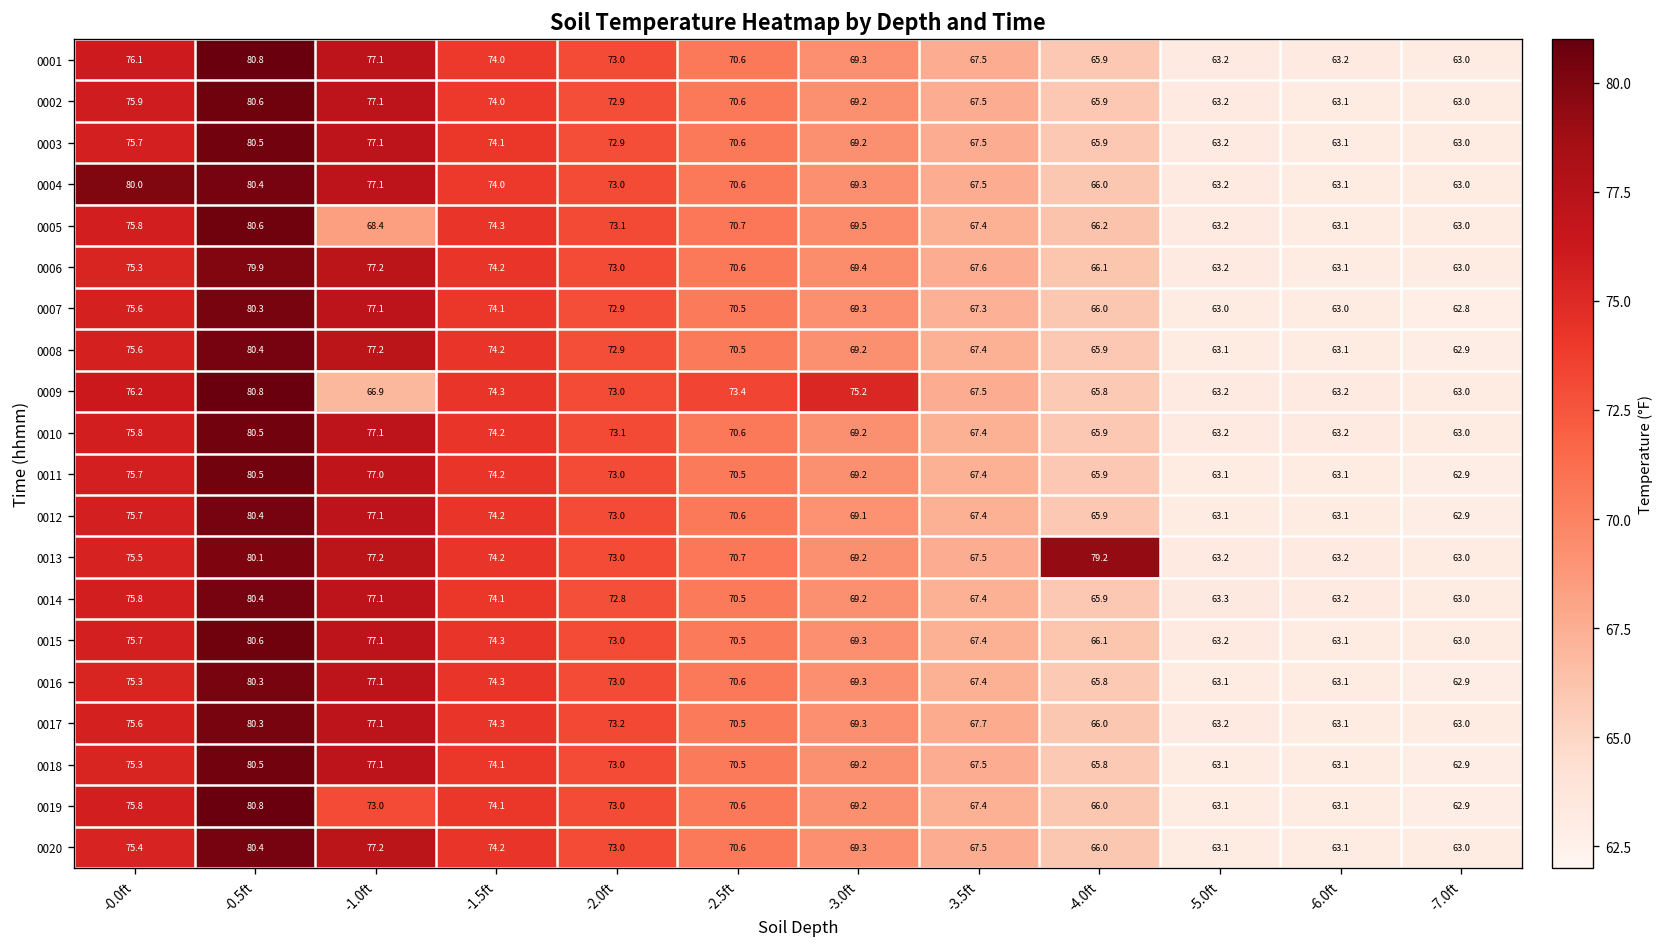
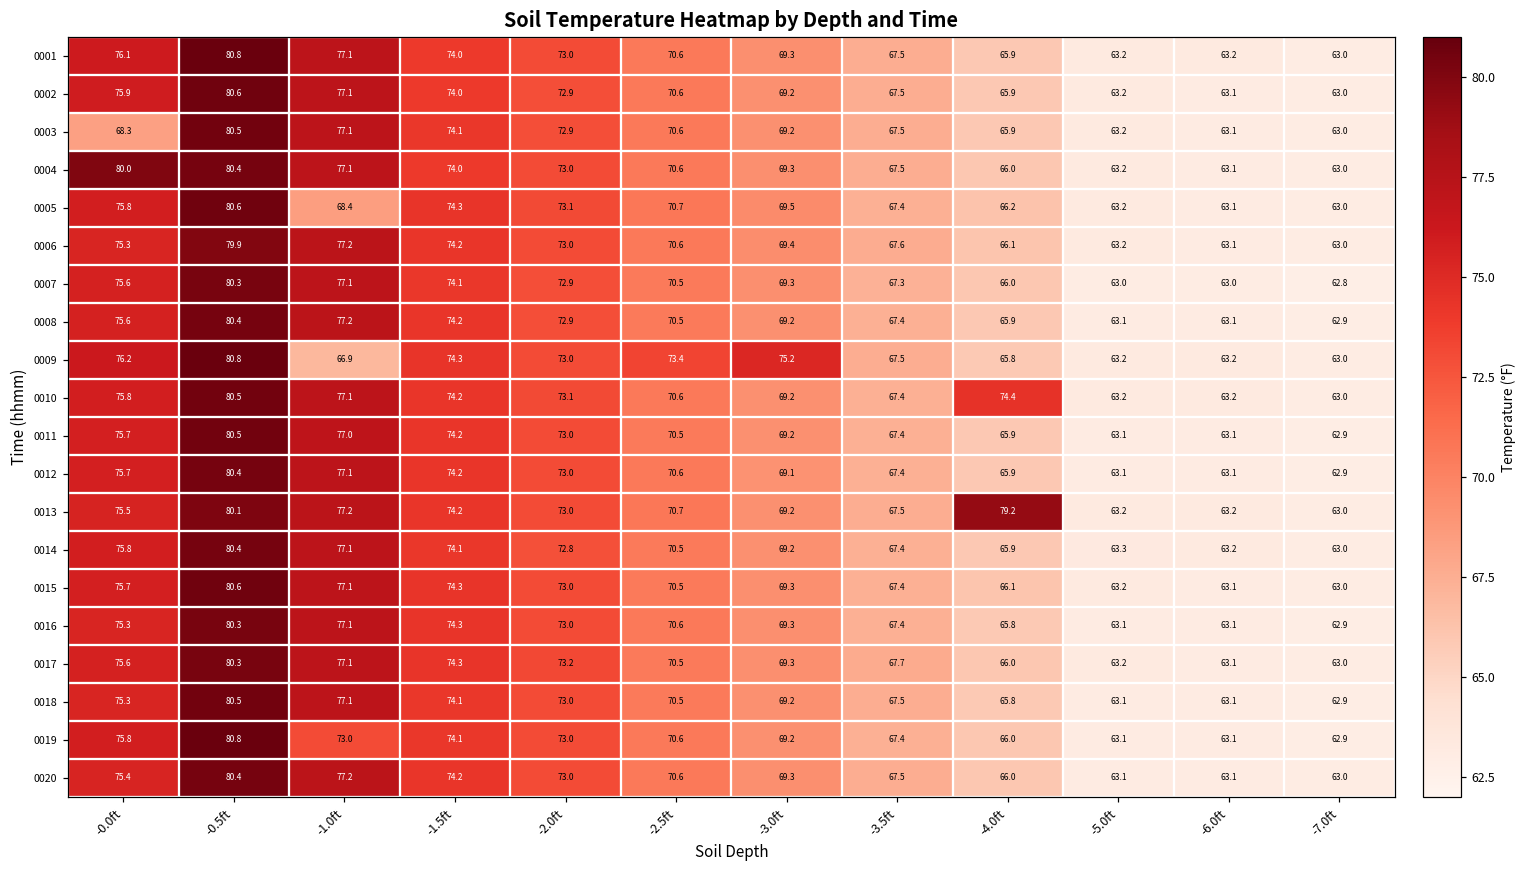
  {
    "0003": {
-     "-0.0ft": 75.7,
+     "-0.0ft": 68.3,
      "-0.5ft": 80.5,
      "-1.0ft": 77.1,
      "-1.5ft": 74.1,
      "-2.0ft": 72.9,
      "-2.5ft": 70.6,
      "-3.0ft": 69.2,
      "-3.5ft": 67.5,
      "-4.0ft": 65.9,
      "-5.0ft": 63.2,
      "-6.0ft": 63.1,
      "-7.0ft": 63.0
    },
    "0010": {
      "-0.0ft": 75.8,
      "-0.5ft": 80.5,
      "-1.0ft": 77.1,
      "-1.5ft": 74.2,
      "-2.0ft": 73.1,
      "-2.5ft": 70.6,
      "-3.0ft": 69.2,
      "-3.5ft": 67.4,
-     "-4.0ft": 65.9,
+     "-4.0ft": 74.4,
      "-5.0ft": 63.2,
      "-6.0ft": 63.2,
      "-7.0ft": 63.0
    }
  }
